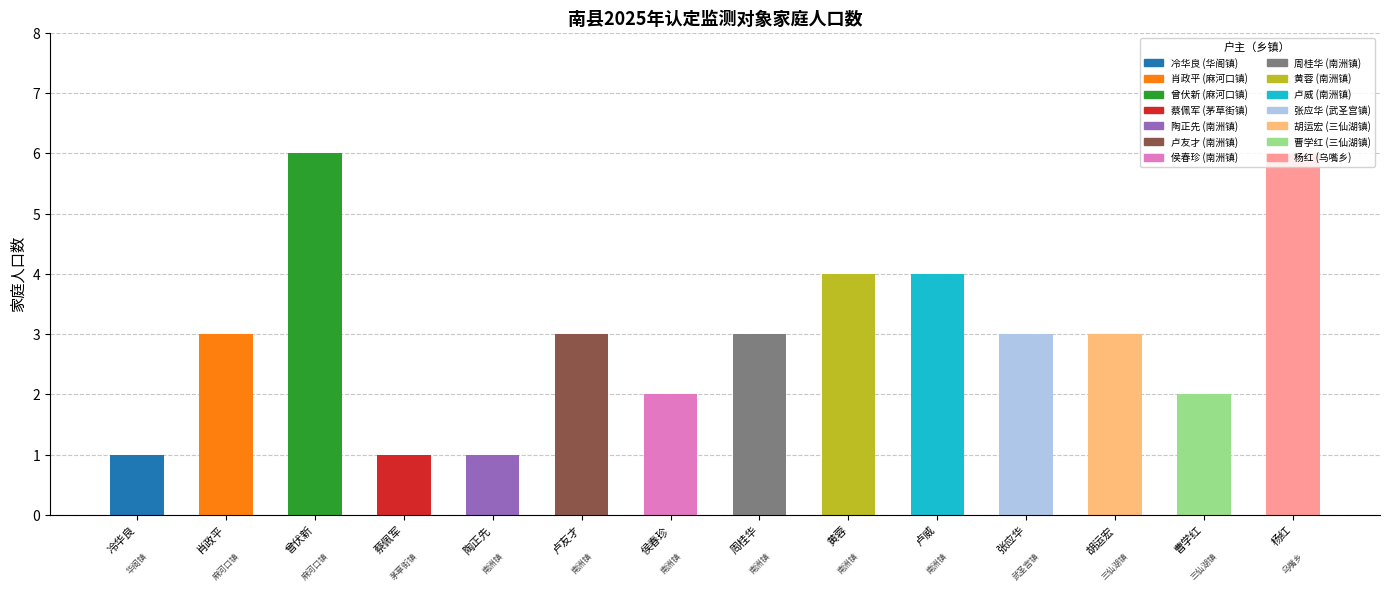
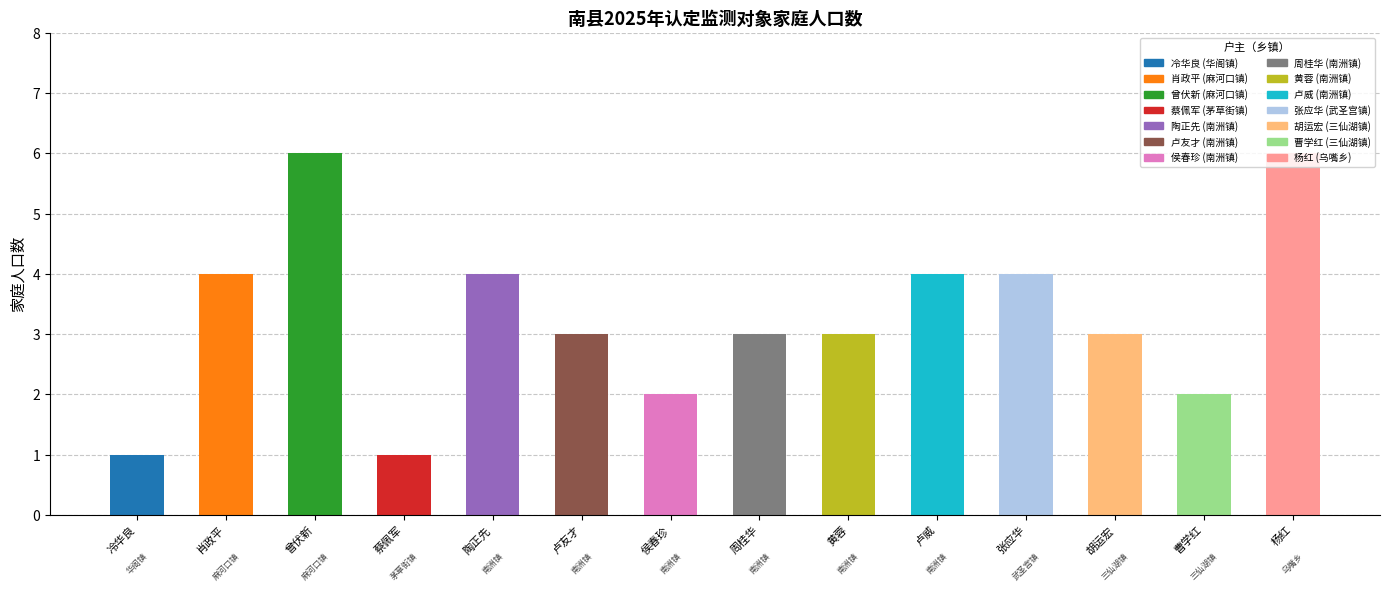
  {
    "冷华良": 1,
-   "肖政平": 3,
+   "肖政平": 4,
    "曾伏新": 6,
    "蔡佩军": 1,
-   "陶正先": 1,
+   "陶正先": 4,
    "卢友才": 3,
    "侯春珍": 2,
    "周桂华": 3,
-   "黄蓉": 4,
+   "黄蓉": 3,
    "卢威": 4,
-   "张应华": 3,
+   "张应华": 4,
    "胡运宏": 3,
    "曹学红": 2
  }
